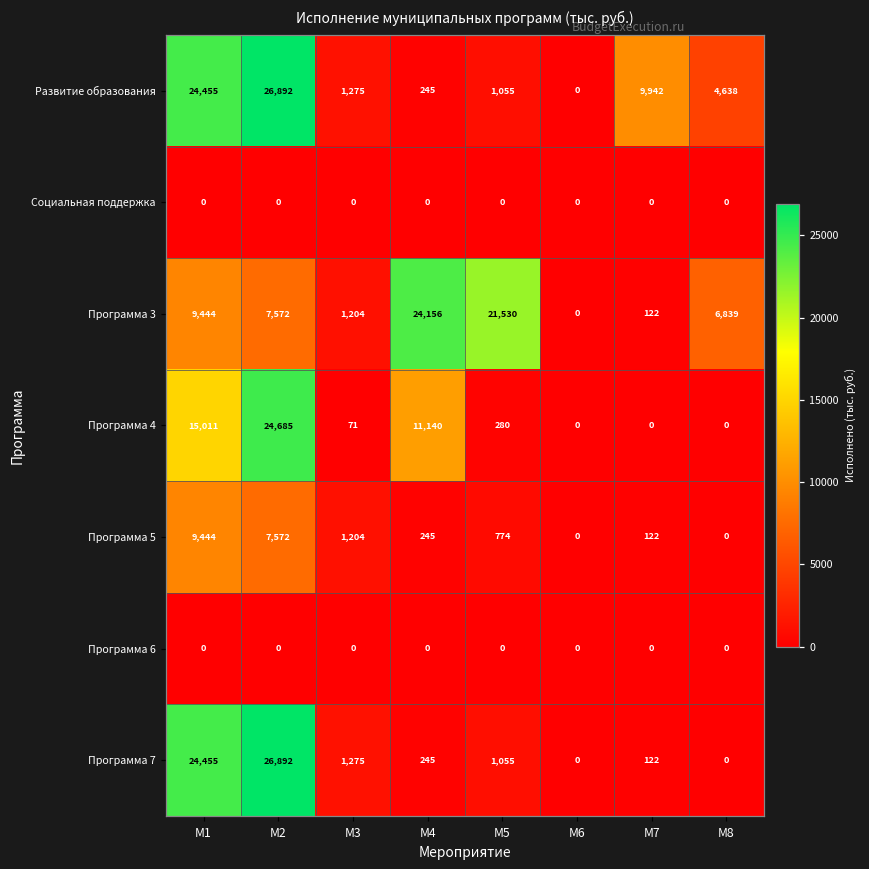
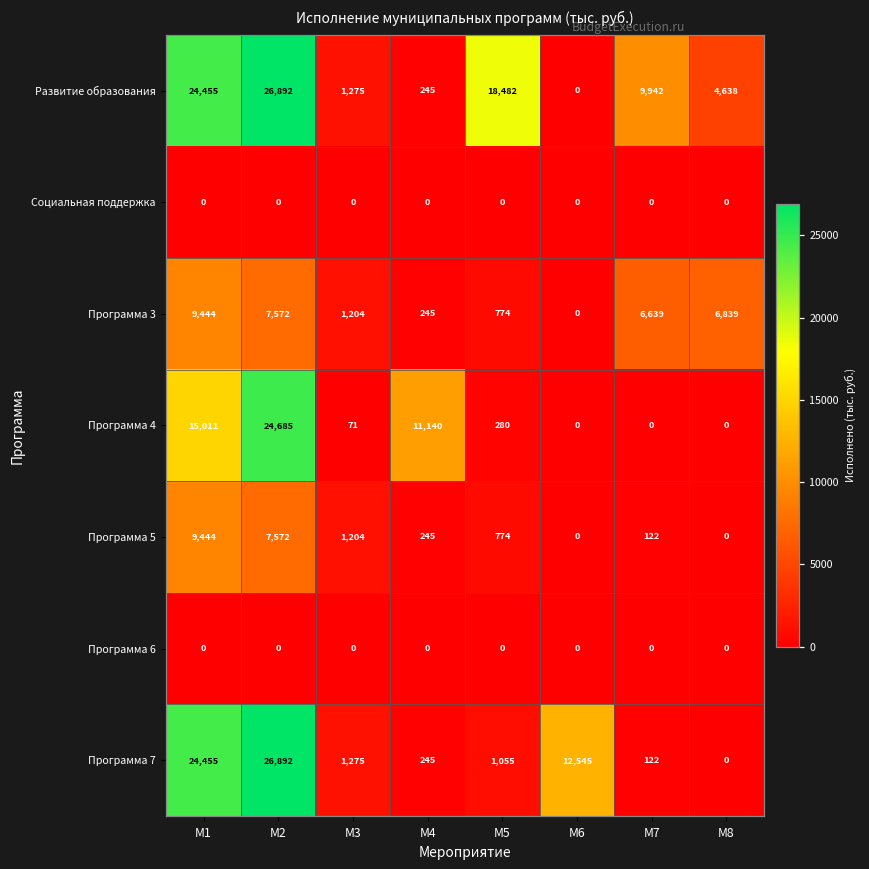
  {
    "Развитие образования": {
      "М1": "24,455",
      "М2": "26,892",
      "М3": "1,275",
      "М4": "245",
-     "М5": "1,055",
+     "М5": "18,482",
      "М6": "0",
      "М7": "9,942",
      "М8": "4,638"
    },
    "Социальная поддержка": {
      "М1": "0",
      "М2": "0",
      "М3": "0",
      "М4": "0",
      "М5": "0",
      "М6": "0",
      "М7": "0",
      "М8": "0"
    },
    "Программа 3": {
      "М1": "9,444",
      "М2": "7,572",
      "М3": "1,204",
-     "М4": "24,156",
-     "М5": "21,530",
+     "М4": "245",
+     "М5": "774",
      "М6": "0",
-     "М7": "122",
+     "М7": "6,639",
      "М8": "6,839"
    },
    "Программа 4": {
      "М1": "15,011",
      "М2": "24,685",
      "М3": "71",
      "М4": "11,140",
      "М5": "280",
      "М6": "0",
      "М7": "0",
      "М8": "0"
    },
    "Программа 5": {
      "М1": "9,444",
      "М2": "7,572",
      "М3": "1,204",
      "М4": "245",
      "М5": "774",
      "М6": "0",
      "М7": "122",
      "М8": "0"
    },
    "Программа 6": {
      "М1": "0",
      "М2": "0",
      "М3": "0",
      "М4": "0",
      "М5": "0",
      "М6": "0",
      "М7": "0",
      "М8": "0"
    },
    "Программа 7": {
      "М1": "24,455",
      "М2": "26,892",
      "М3": "1,275",
      "М4": "245",
      "М5": "1,055",
-     "М6": "0",
+     "М6": "12,545",
      "М7": "122",
      "М8": "0"
    }
  }
